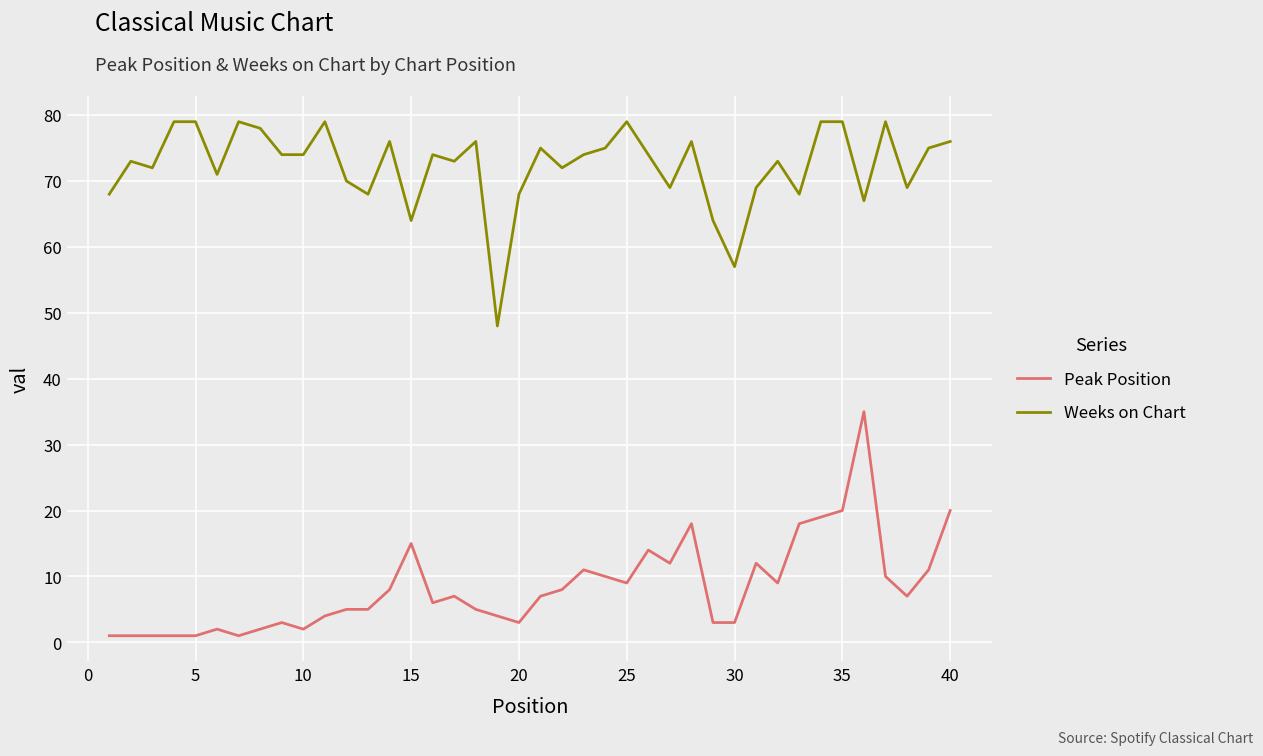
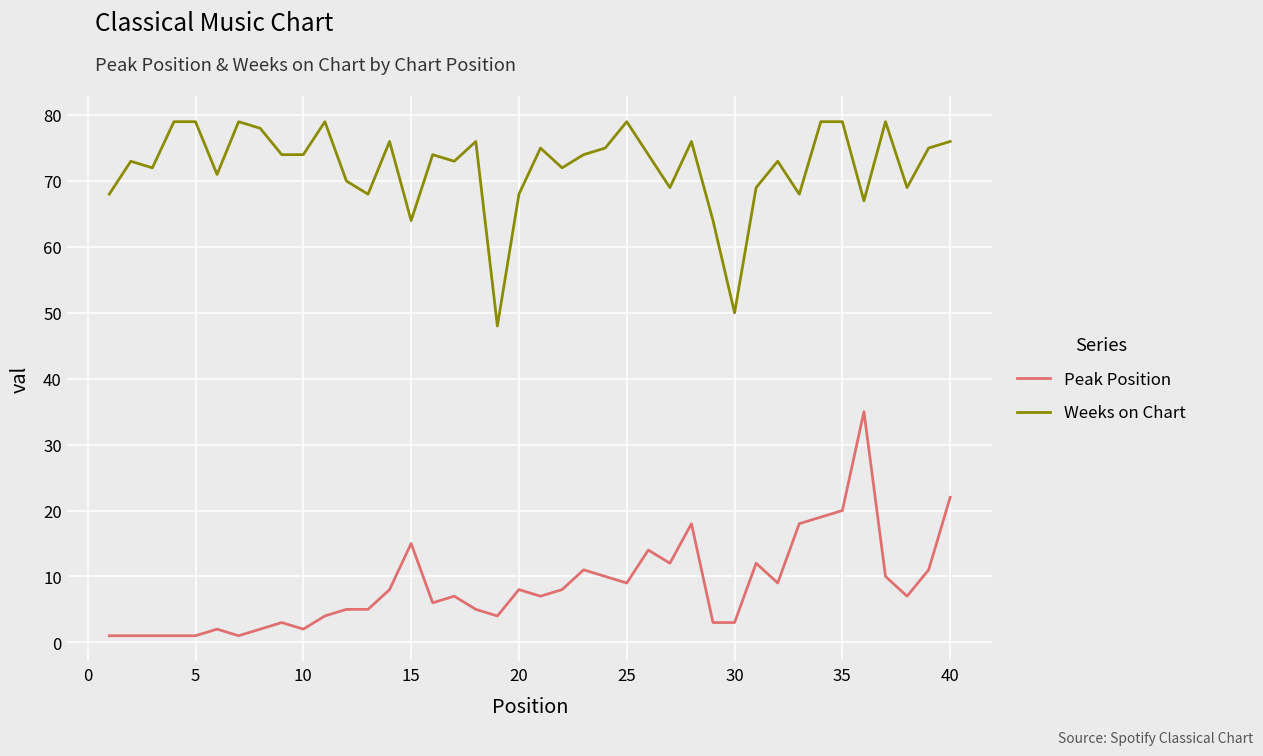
  {
    "Peak Position": {
      "5": 1,
      "10": 2,
      "15": 15,
-     "20": 3,
+     "20": 8,
      "25": 9,
      "30": 3,
      "35": 20,
-     "40": 20
+     "40": 22
    },
    "Weeks on Chart": {
      "5": 79,
      "10": 74,
      "15": 64,
      "20": 68,
      "25": 79,
-     "30": 57,
+     "30": 50,
      "35": 79,
      "40": 76
    }
  }
